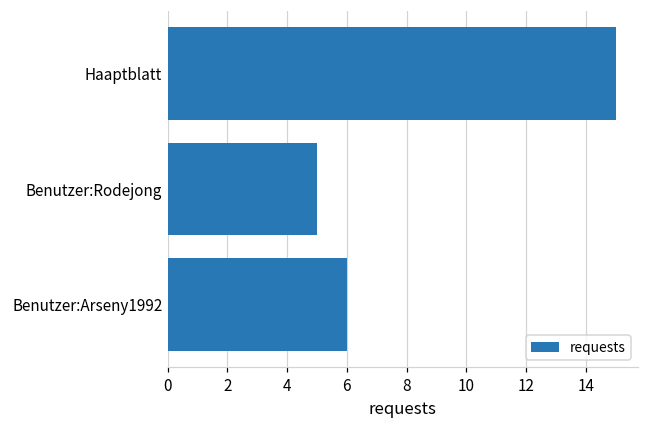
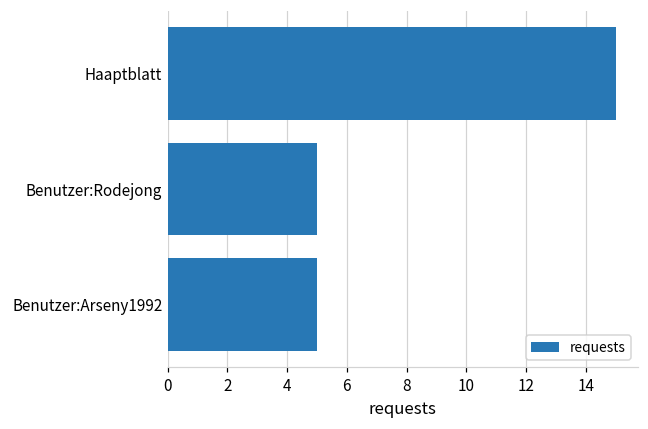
  {
    "Haaptblatt": 15,
    "Benutzer:Rodejong": 5,
-   "Benutzer:Arseny1992": 6
+   "Benutzer:Arseny1992": 5
  }
